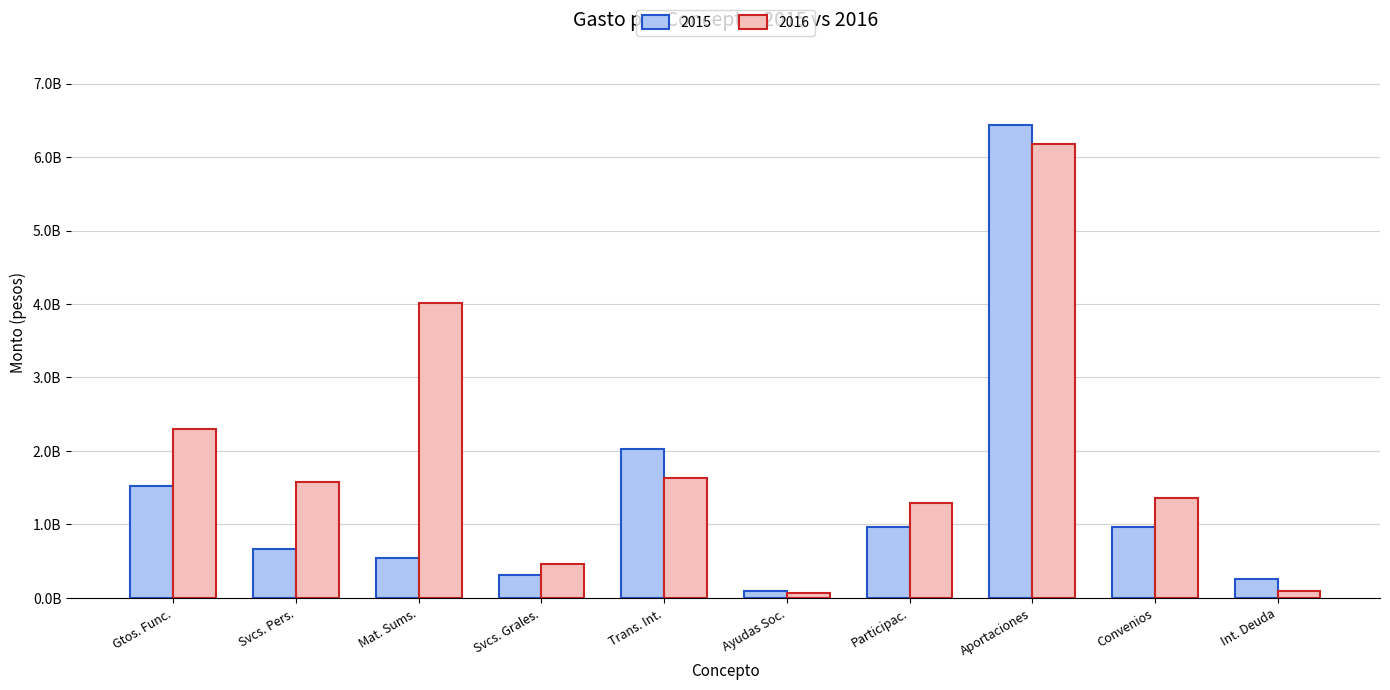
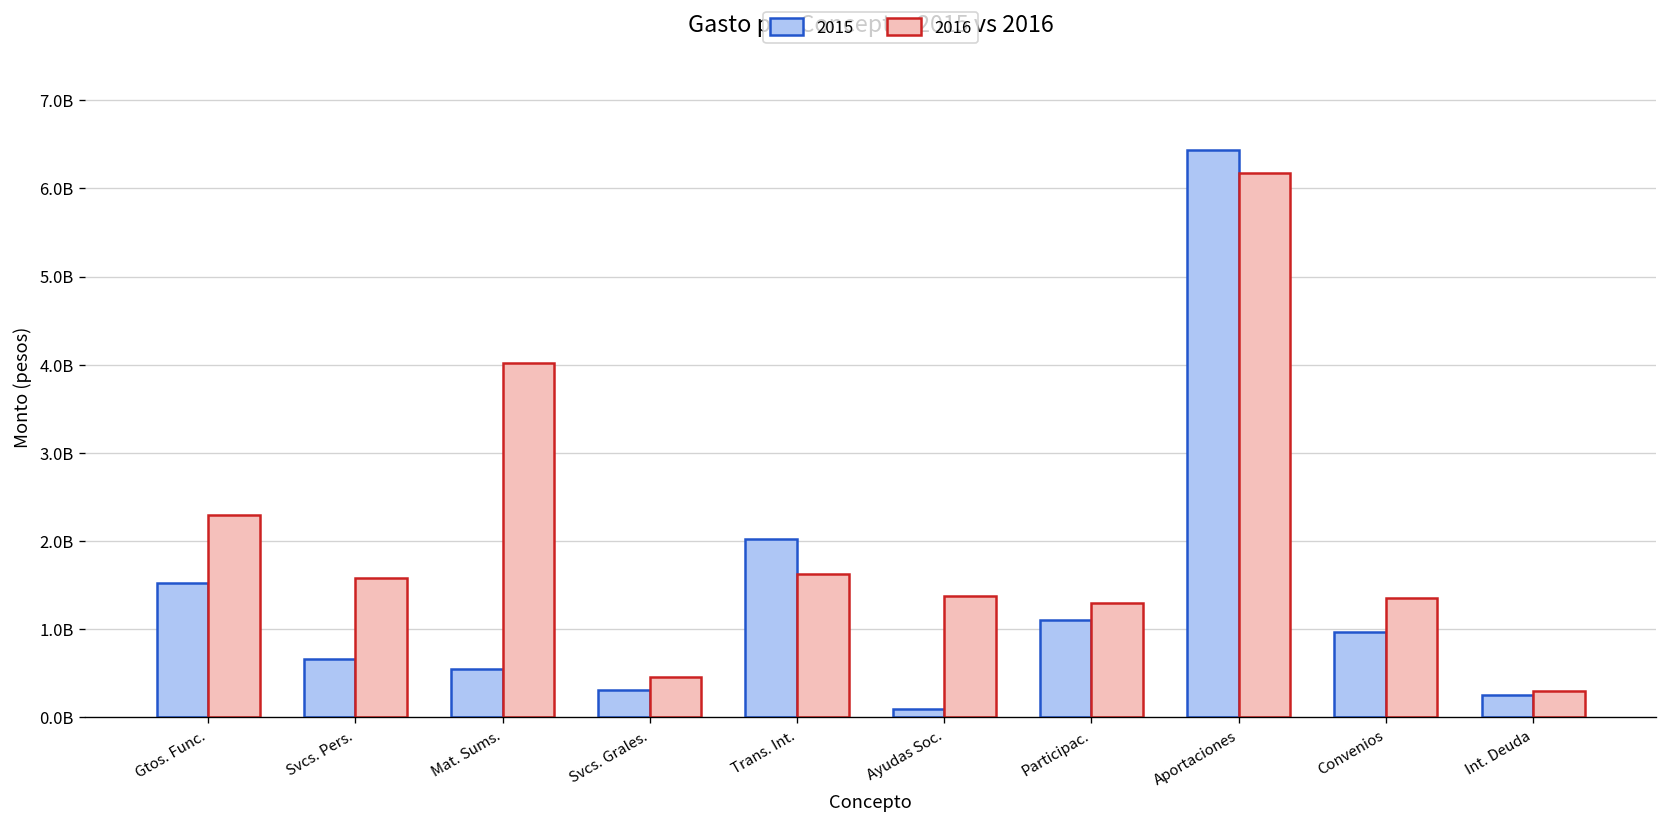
  {
    "2015": {
      "Gtos. Func.": 1500000000,
      "Svcs. Pers.": 700000000,
      "Mat. Sums.": 500000000,
      "Svcs. Grales.": 300000000,
      "Trans. Int.": 2000000000,
      "Ayudas Soc.": 100000000,
-     "Participac.": 1000000000,
+     "Participac.": 1100000000,
      "Aportaciones": 6400000000,
      "Convenios": 1000000000,
      "Int. Deuda": 300000000
    },
    "2016": {
      "Gtos. Func.": 2300000000,
      "Svcs. Pers.": 1600000000,
      "Mat. Sums.": 4000000000,
      "Svcs. Grales.": 500000000,
      "Trans. Int.": 1600000000,
-     "Ayudas Soc.": 100000000,
+     "Ayudas Soc.": 1400000000,
      "Participac.": 1300000000,
      "Aportaciones": 6200000000,
      "Convenios": 1400000000,
-     "Int. Deuda": 100000000
+     "Int. Deuda": 300000000
    }
  }
